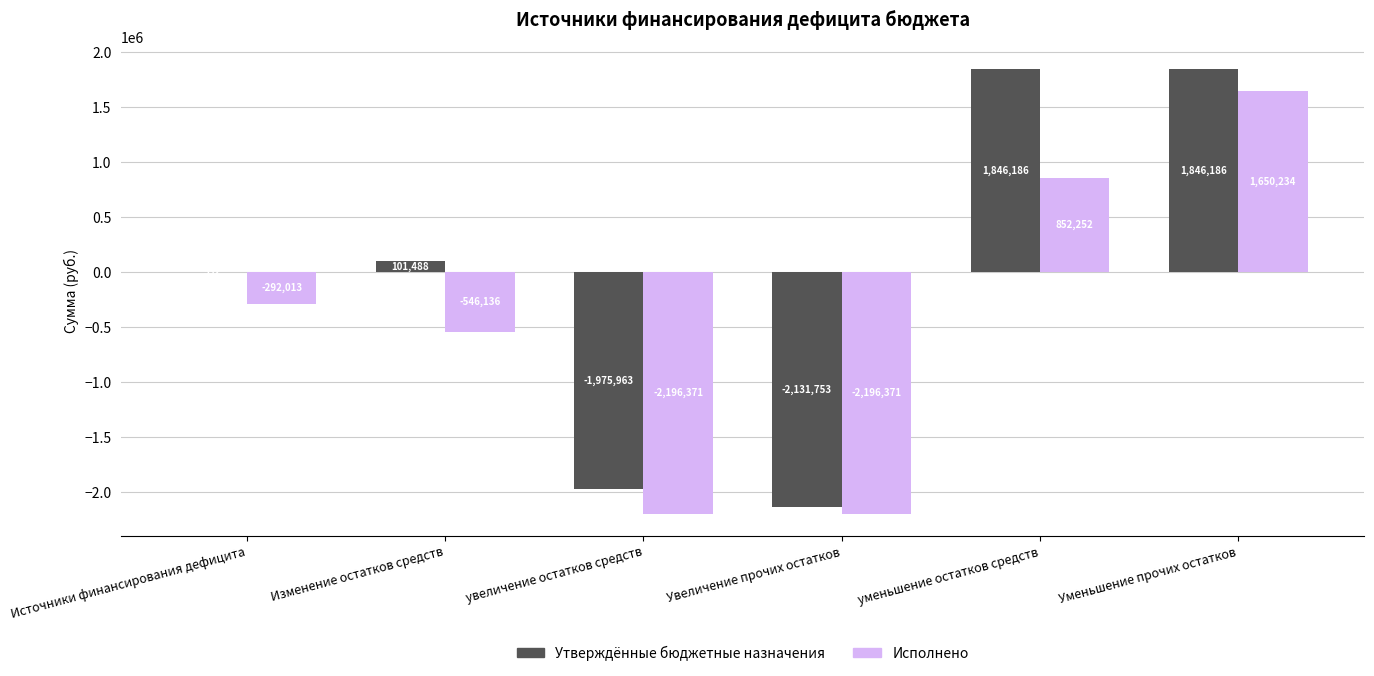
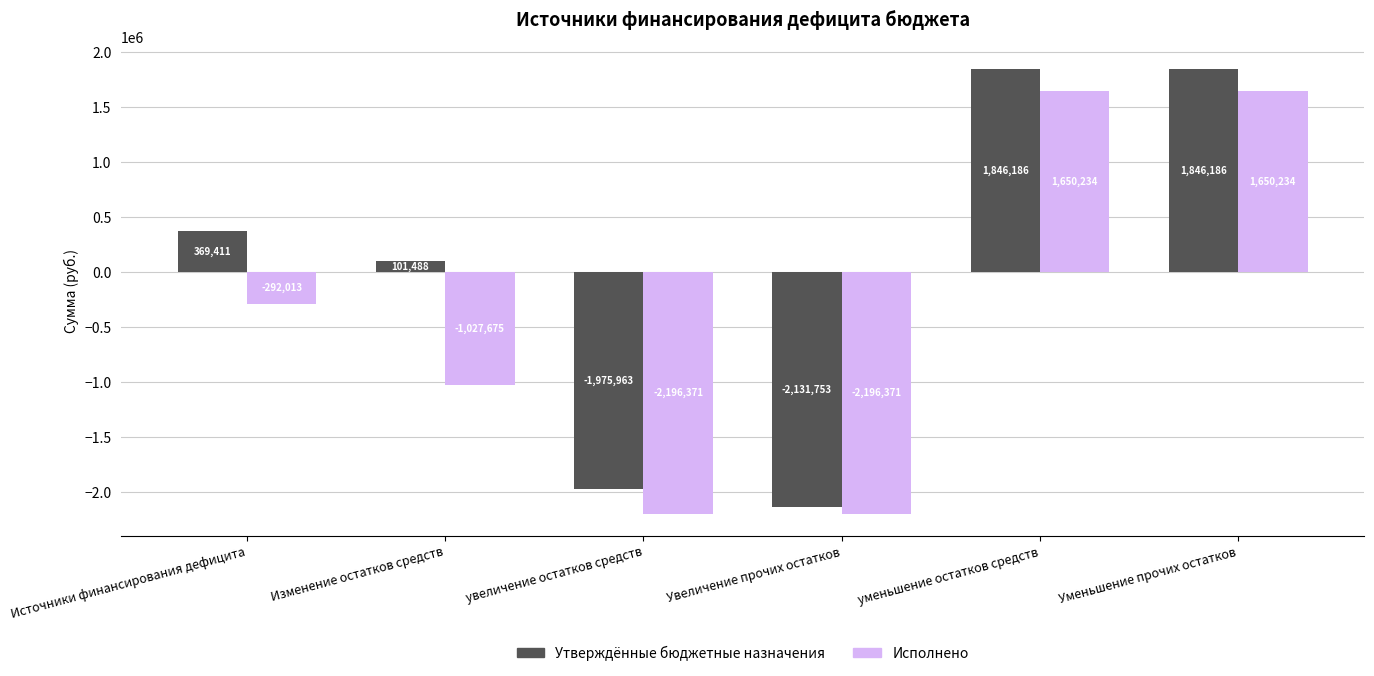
  {
    "Утверждённые бюджетные назначения": {
-     "Источники финансирования дефицита": "0"
+     "Источники финансирования дефицита": "370000"
    },
    "Исполнено": {
      "Источники финансирования дефицита": "-292,013",
-     "Изменение остатков средств": "-546,136",
+     "Изменение остатков средств": "-1,027,675",
      "увеличение остатков средств": "-2,196,371",
      "Увеличение прочих остатков": "-2,196,371",
-     "уменьшение остатков средств": "852,252",
+     "уменьшение остатков средств": "1,650,234",
      "Уменьшение прочих остатков": "1,650,234"
    }
  }
